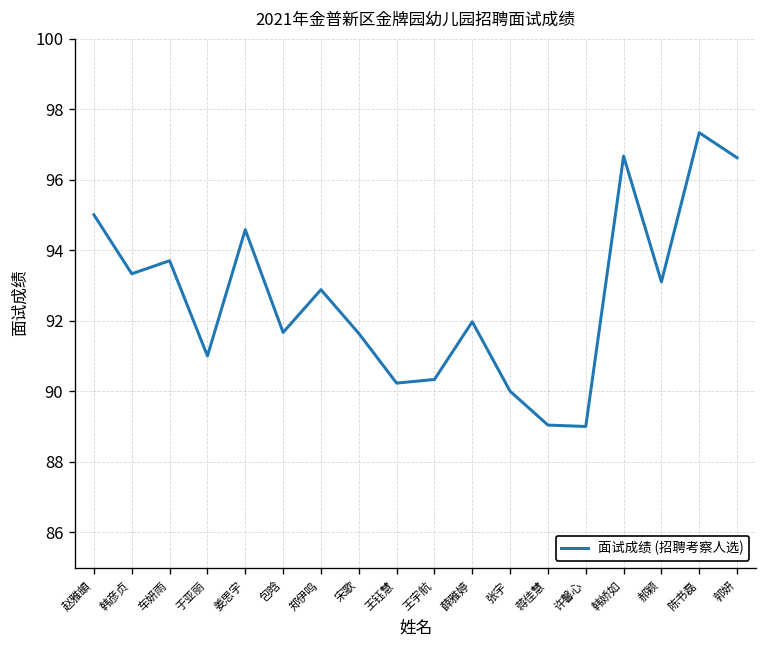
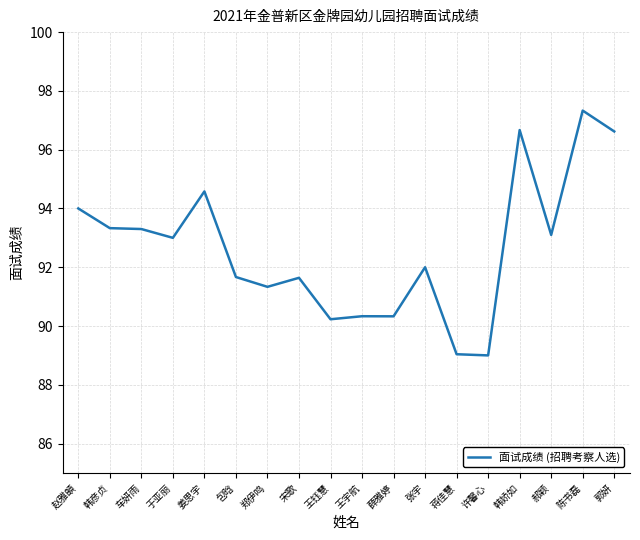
  {
-   "赵雅頔": 95,
+   "赵雅頔": 94,
    "韩彦贞": 93.3,
-   "车妍雨": 93.7,
-   "于亚丽": 91,
+   "车妍雨": 93.3,
+   "于亚丽": 93,
    "姜思宇": 94.6,
    "包晗": 91.7,
-   "郑伊鸣": 92.9,
+   "郑伊鸣": 91.3,
    "宋歌": 91.6,
    "王钰慧": 90.2,
    "王宇航": 90.3,
-   "薛雅婷": 92.0,
-   "张宇": 90,
+   "薛雅婷": 90.3,
+   "张宇": 92,
    "蒋佳慧": 89.0,
    "许馨心": 89.0,
    "韩娇如": 96.7,
    "郝颖": 93.1,
    "陈书磊": 97.3,
    "郭妍": 96.6
  }
